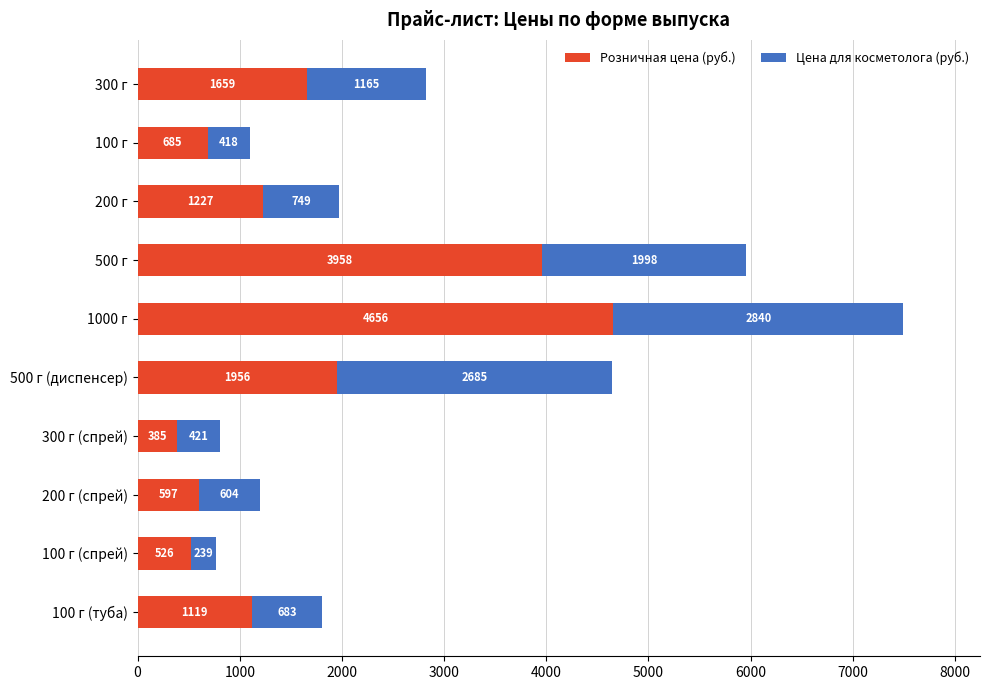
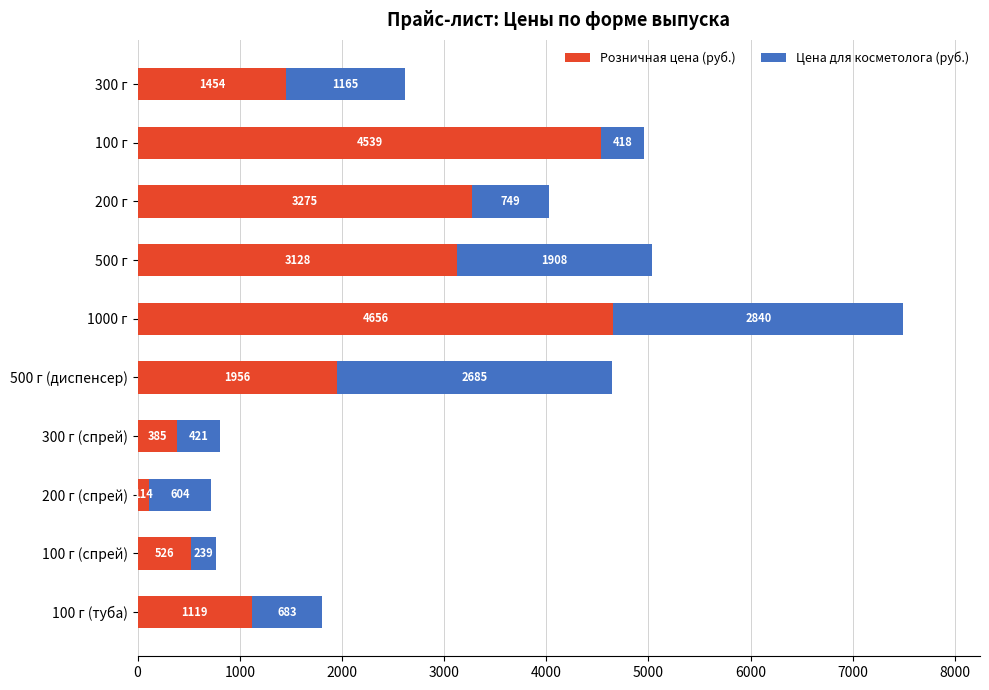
  {
    "Розничная цена (руб.)": {
-     "300 г": 1659,
-     "100 г": 685,
-     "200 г": 1227,
-     "500 г": 3958,
+     "300 г": 1454,
+     "100 г": 4539,
+     "200 г": 3275,
+     "500 г": 3128,
      "1000 г": 4656,
      "500 г (диспенсер)": 1956,
      "300 г (спрей)": 385,
-     "200 г (спрей)": 597,
+     "200 г (спрей)": 114,
      "100 г (спрей)": 526,
      "100 г (туба)": 1119
    },
    "Цена для косметолога (руб.)": {
      "300 г": 1165,
      "100 г": 418,
      "200 г": 749,
-     "500 г": 1998,
+     "500 г": 1908,
      "1000 г": 2840,
      "500 г (диспенсер)": 2685,
      "300 г (спрей)": 421,
      "200 г (спрей)": 604,
      "100 г (спрей)": 239,
      "100 г (туба)": 683
    }
  }
